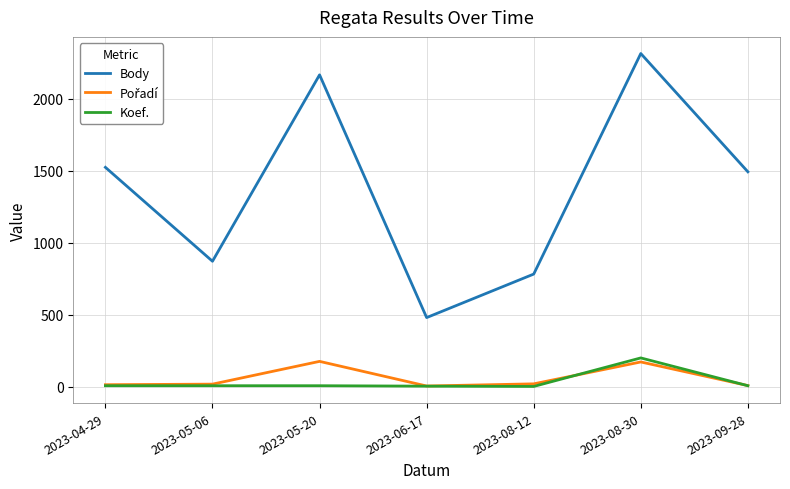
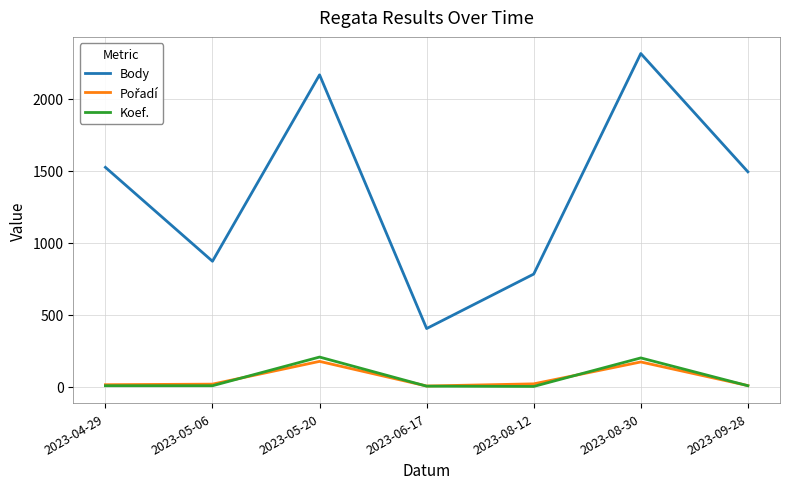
  {
    "Body": {
      "2023-04-29": 1520,
      "2023-05-06": 870,
      "2023-05-20": 2170,
-     "2023-06-17": 480,
+     "2023-06-17": 400,
      "2023-08-12": 780,
      "2023-08-30": 2310,
      "2023-09-28": 1490
    },
    "Pořadí": {
      "2023-05-20": 180,
      "2023-08-30": 170
    },
    "Koef.": {
-     "2023-05-20": 10,
+     "2023-05-20": 210,
      "2023-08-30": 200
    }
  }
